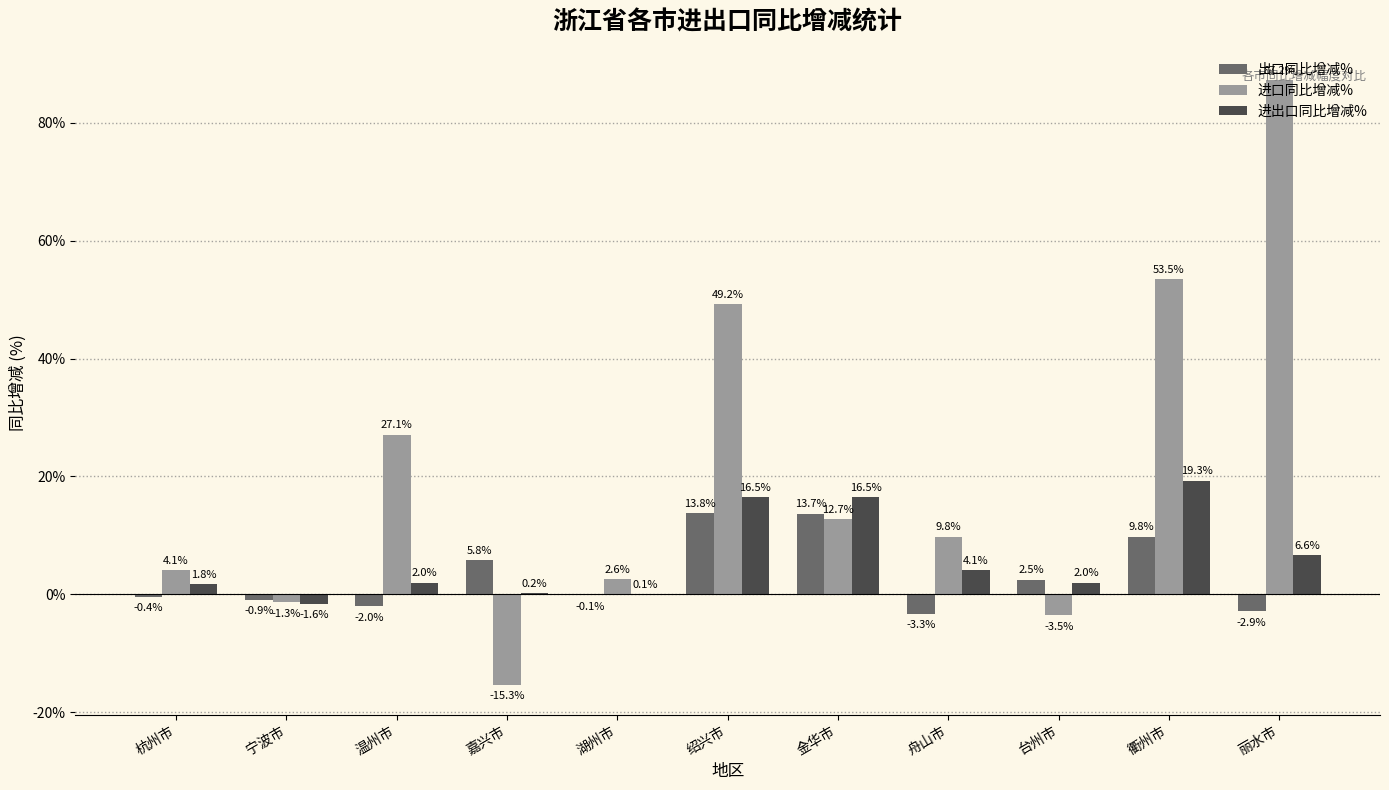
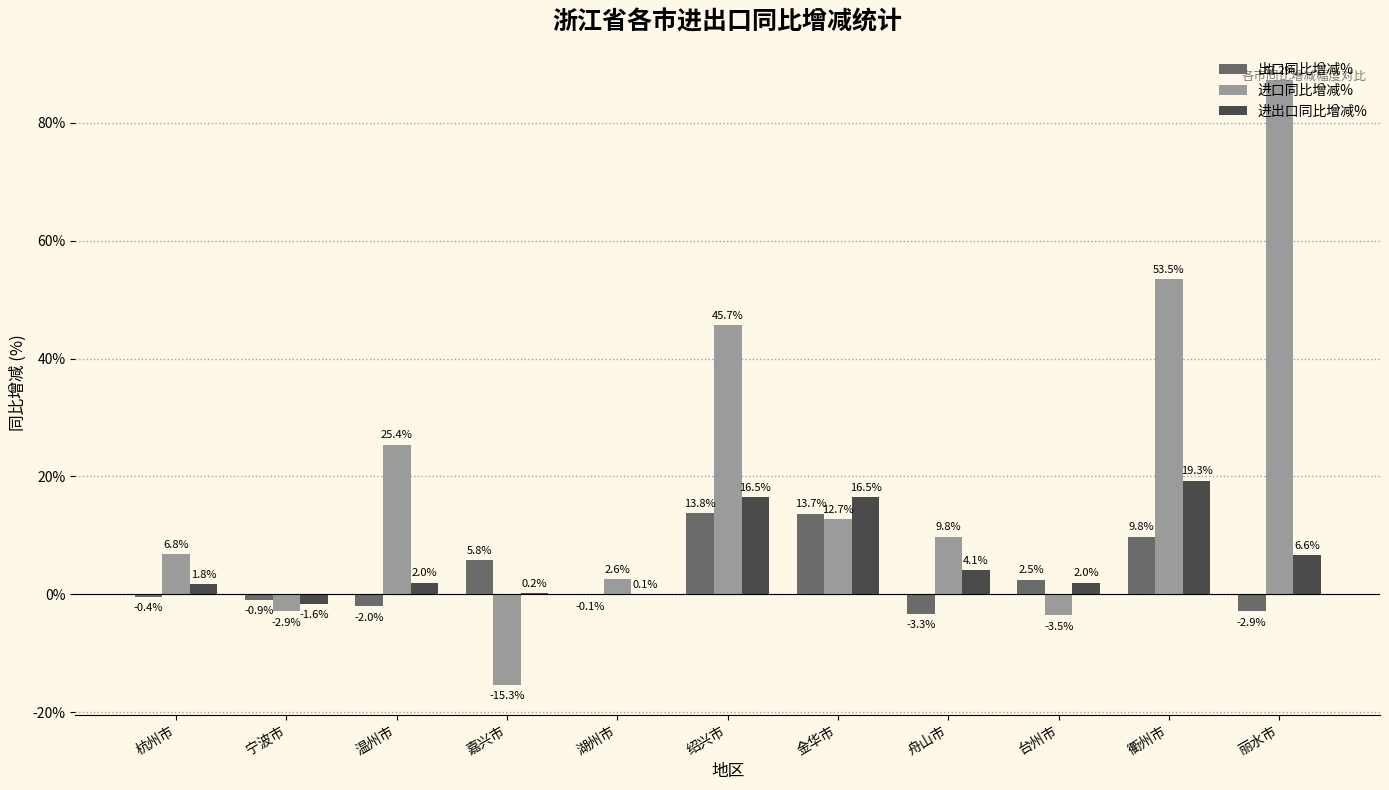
  {
    "进口同比增减%": {
-     "杭州市": "4.1%",
-     "宁波市": "-1.3%",
-     "温州市": "27.1%",
+     "杭州市": "6.8%",
+     "宁波市": "-2.9%",
+     "温州市": "25.4%",
      "嘉兴市": "-15.3%",
      "湖州市": "2.6%",
-     "绍兴市": "49.2%",
+     "绍兴市": "45.7%",
      "金华市": "12.7%",
      "舟山市": "9.8%",
      "台州市": "-3.5%",
      "衢州市": "53.5%"
    }
  }
